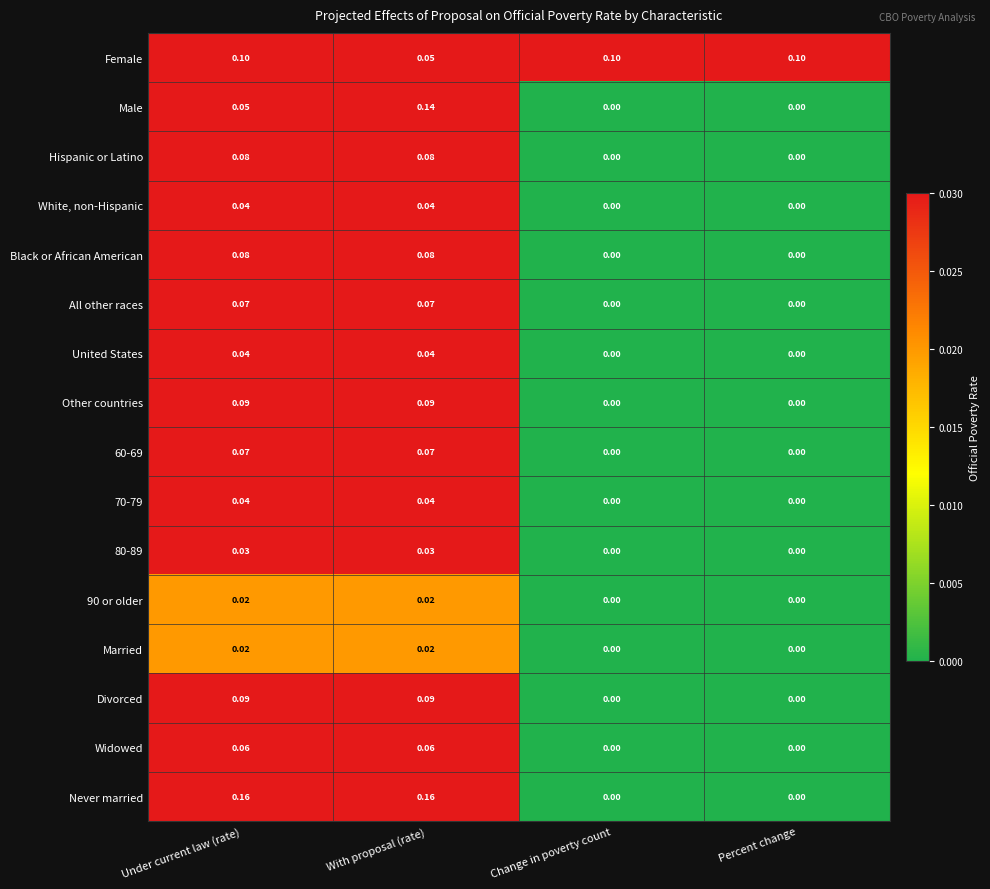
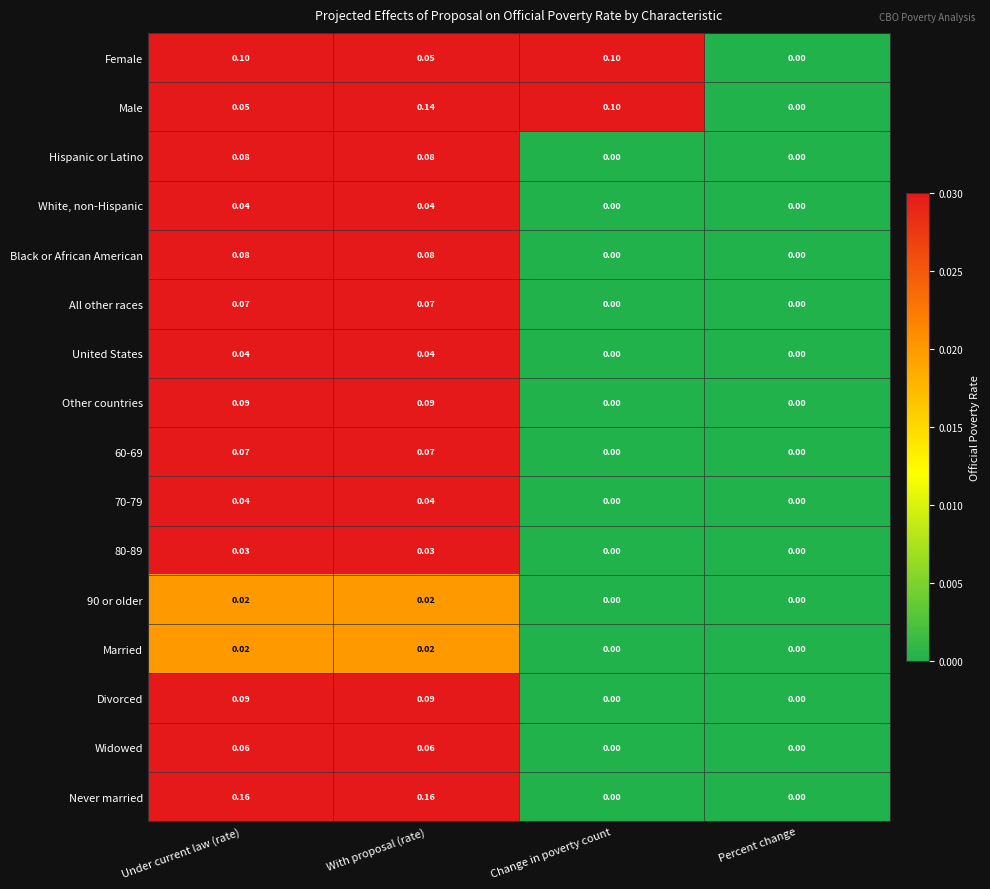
  {
    "Female": {
      "Under current law (rate)": 0.10,
      "With proposal (rate)": 0.05,
      "Change in poverty count": 0.10,
-     "Percent change": 0.10
+     "Percent change": 0.00
    },
    "Male": {
      "Under current law (rate)": 0.05,
      "With proposal (rate)": 0.14,
-     "Change in poverty count": 0.00,
+     "Change in poverty count": 0.10,
      "Percent change": 0.00
    },
    "Hispanic or Latino": {
      "Under current law (rate)": 0.08,
      "With proposal (rate)": 0.08,
      "Change in poverty count": 0.00,
      "Percent change": 0.00
    },
    "White, non-Hispanic": {
      "Under current law (rate)": 0.04,
      "With proposal (rate)": 0.04,
      "Change in poverty count": 0.00,
      "Percent change": 0.00
    },
    "Black or African American": {
      "Under current law (rate)": 0.08,
      "With proposal (rate)": 0.08,
      "Change in poverty count": 0.00,
      "Percent change": 0.00
    },
    "All other races": {
      "Under current law (rate)": 0.07,
      "With proposal (rate)": 0.07,
      "Change in poverty count": 0.00,
      "Percent change": 0.00
    },
    "United States": {
      "Under current law (rate)": 0.04,
      "With proposal (rate)": 0.04,
      "Change in poverty count": 0.00,
      "Percent change": 0.00
    },
    "Other countries": {
      "Under current law (rate)": 0.09,
      "With proposal (rate)": 0.09,
      "Change in poverty count": 0.00,
      "Percent change": 0.00
    },
    "60-69": {
      "Under current law (rate)": 0.07,
      "With proposal (rate)": 0.07,
      "Change in poverty count": 0.00,
      "Percent change": 0.00
    },
    "70-79": {
      "Under current law (rate)": 0.04,
      "With proposal (rate)": 0.04,
      "Change in poverty count": 0.00,
      "Percent change": 0.00
    },
    "80-89": {
      "Under current law (rate)": 0.03,
      "With proposal (rate)": 0.03,
      "Change in poverty count": 0.00,
      "Percent change": 0.00
    },
    "90 or older": {
      "Under current law (rate)": 0.02,
      "With proposal (rate)": 0.02,
      "Change in poverty count": 0.00,
      "Percent change": 0.00
    },
    "Married": {
      "Under current law (rate)": 0.02,
      "With proposal (rate)": 0.02,
      "Change in poverty count": 0.00,
      "Percent change": 0.00
    },
    "Divorced": {
      "Under current law (rate)": 0.09,
      "With proposal (rate)": 0.09,
      "Change in poverty count": 0.00,
      "Percent change": 0.00
    },
    "Widowed": {
      "Under current law (rate)": 0.06,
      "With proposal (rate)": 0.06,
      "Change in poverty count": 0.00,
      "Percent change": 0.00
    },
    "Never married": {
      "Under current law (rate)": 0.16,
      "With proposal (rate)": 0.16,
      "Change in poverty count": 0.00,
      "Percent change": 0.00
    }
  }
